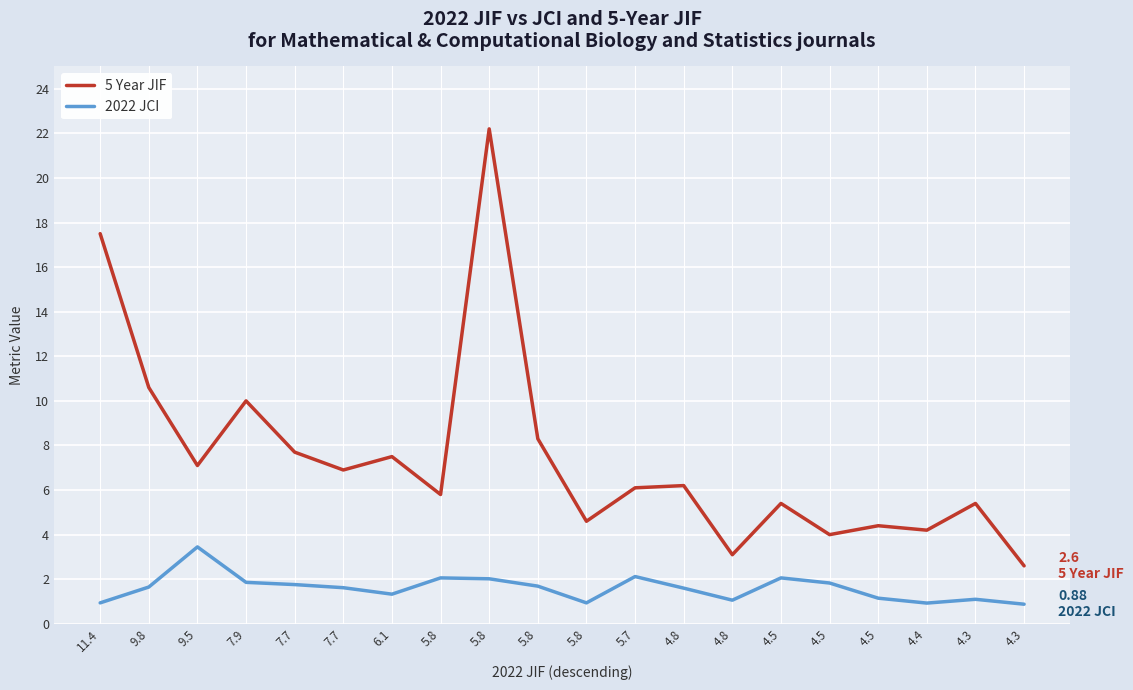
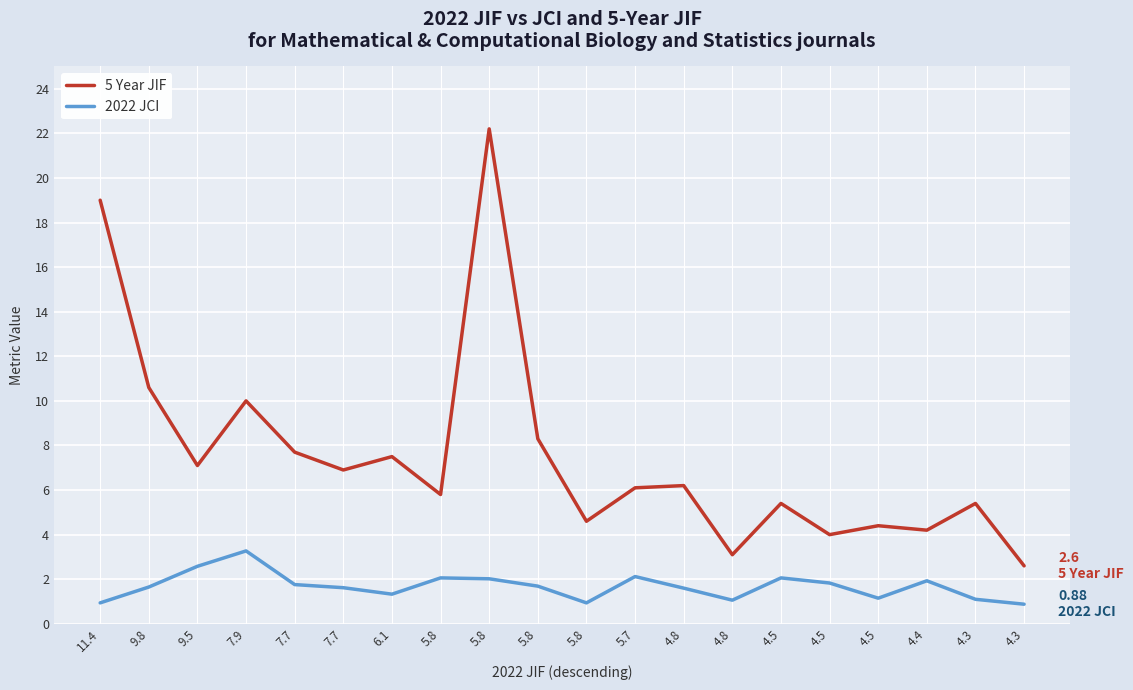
  {
    "5 Year JIF": {
-     "11.4": 17.5,
+     "11.4": 19.0,
      "9.8": 10.6,
      "9.5": 7.1,
      "7.9": 10.0,
      "6.1": 7.5,
      "5.7": 6.1,
      "4.4": 4.2
    },
    "2022 JCI": {
      "11.4": 0.9,
      "9.8": 1.7,
-     "9.5": 3.5,
-     "7.9": 1.9,
+     "9.5": 2.6,
+     "7.9": 3.3,
      "6.1": 1.3,
      "5.7": 2.1,
-     "4.4": 0.9
+     "4.4": 1.9
    }
  }
